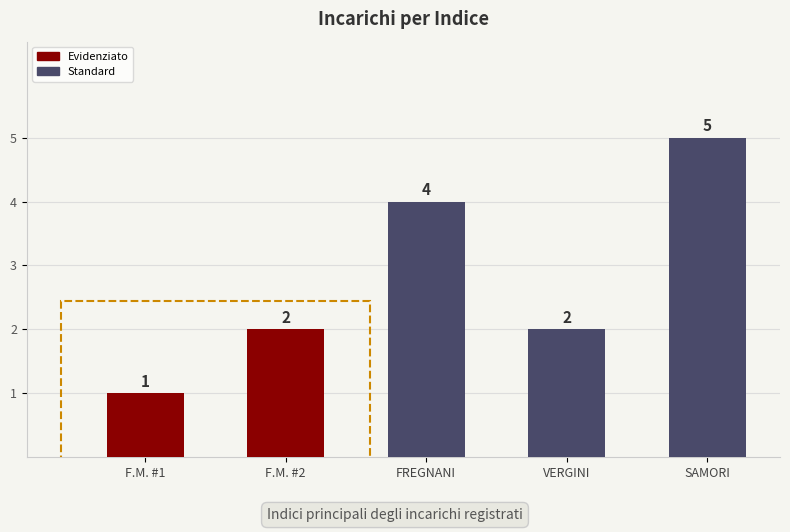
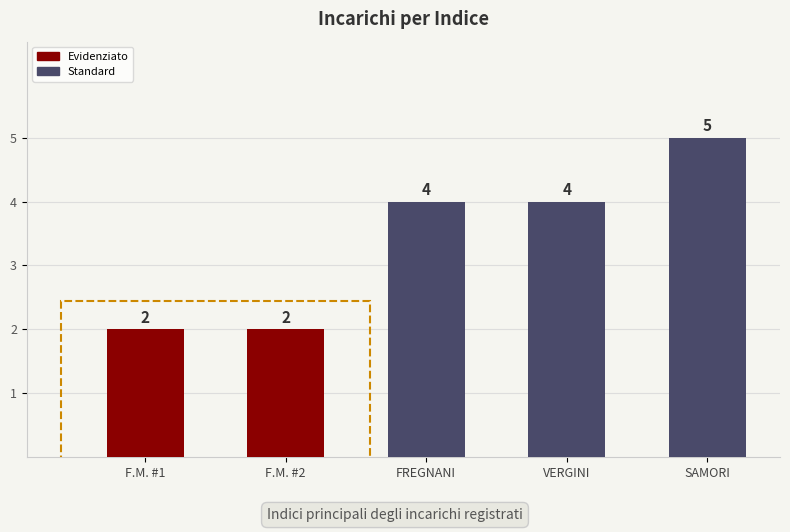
  {
-   "F.M. #1": 1,
+   "F.M. #1": 2,
    "F.M. #2": 2,
    "FREGNANI": 4,
-   "VERGINI": 2,
+   "VERGINI": 4,
    "SAMORI": 5
  }
